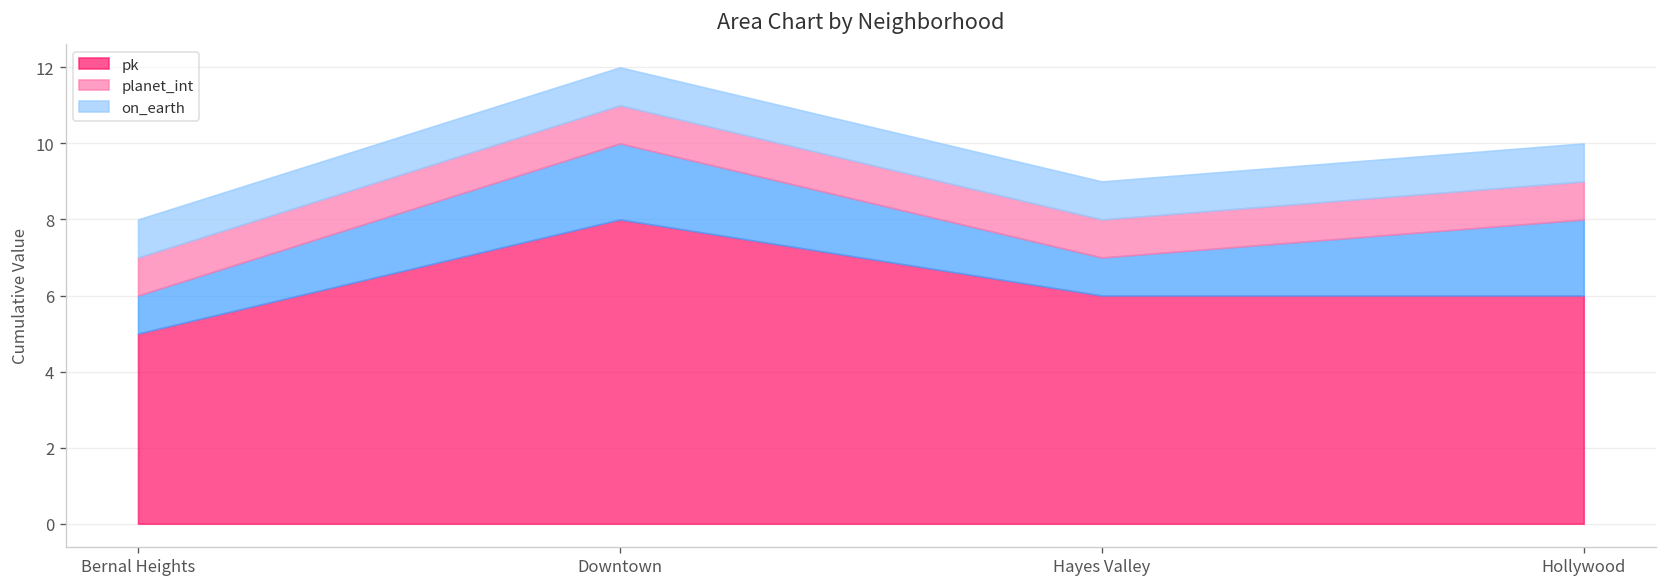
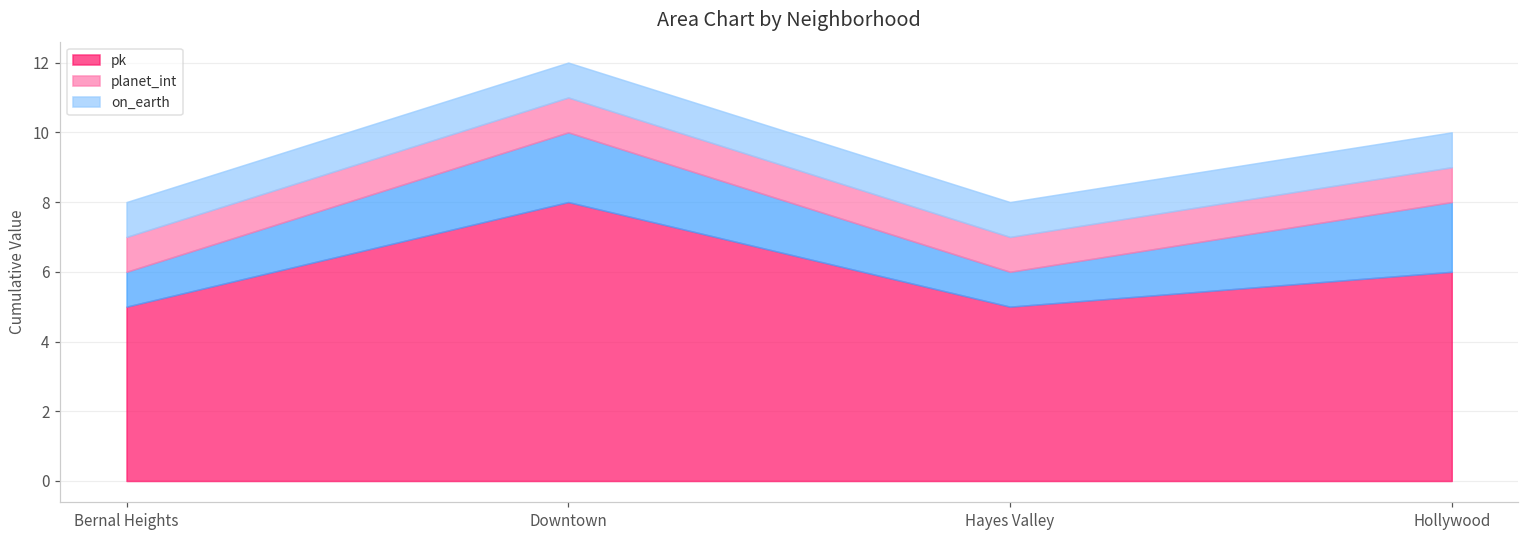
  {
    "pk": {
      "Bernal Heights": 5,
      "Downtown": 8,
-     "Hayes Valley": 6,
+     "Hayes Valley": 5,
      "Hollywood": 6
    },
    "planet_int": {
      "Bernal Heights": 1,
      "Downtown": 1,
      "Hayes Valley": 1,
      "Hollywood": 1
    },
    "on_earth": {
      "Bernal Heights": 1,
      "Downtown": 1,
      "Hayes Valley": 1,
      "Hollywood": 1
    }
  }
